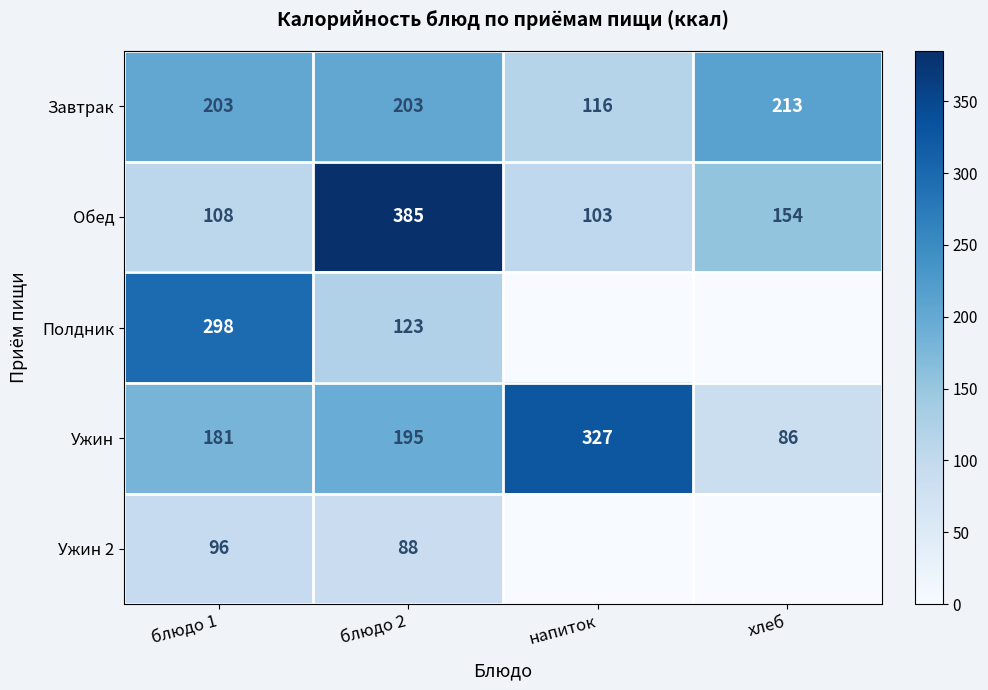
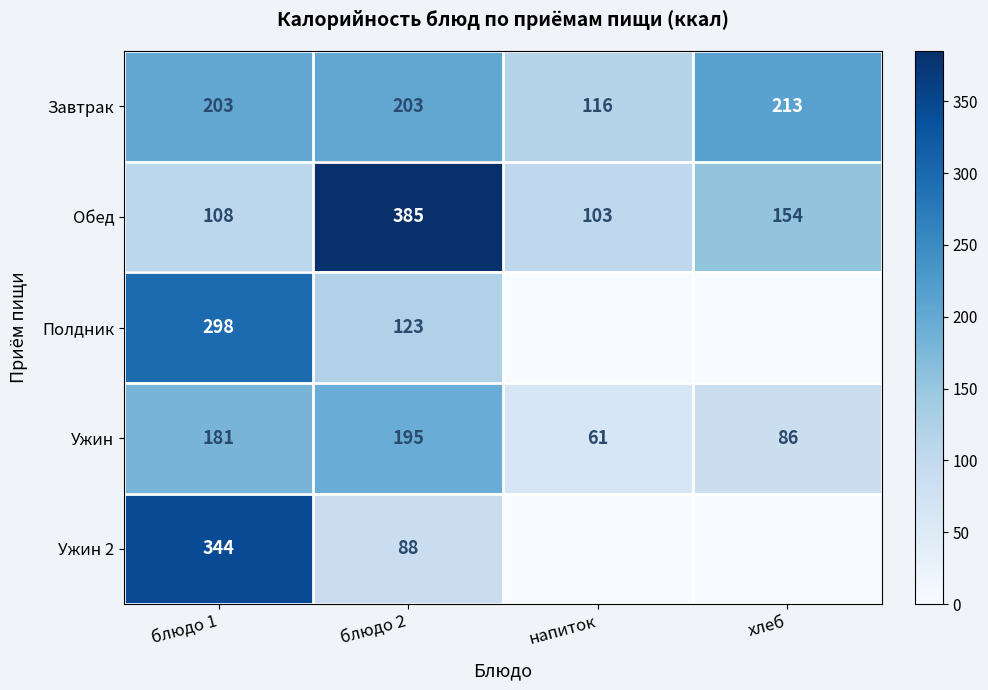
  {
    "Завтрак": {
      "блюдо 1": 203,
      "блюдо 2": 203,
      "напиток": 116,
      "хлеб": 213
    },
    "Обед": {
      "блюдо 1": 108,
      "блюдо 2": 385,
      "напиток": 103,
      "хлеб": 154
    },
    "Полдник": {
      "блюдо 1": 298,
      "блюдо 2": 123
    },
    "Ужин": {
      "блюдо 1": 181,
      "блюдо 2": 195,
-     "напиток": 327,
+     "напиток": 61,
      "хлеб": 86
    },
    "Ужин 2": {
-     "блюдо 1": 96,
+     "блюдо 1": 344,
      "блюдо 2": 88
    }
  }
